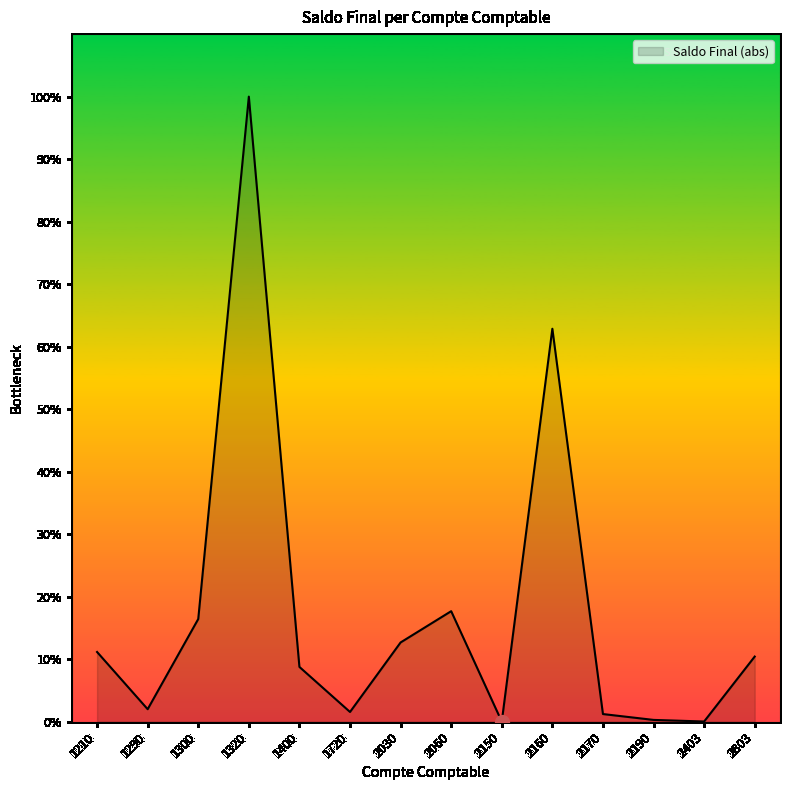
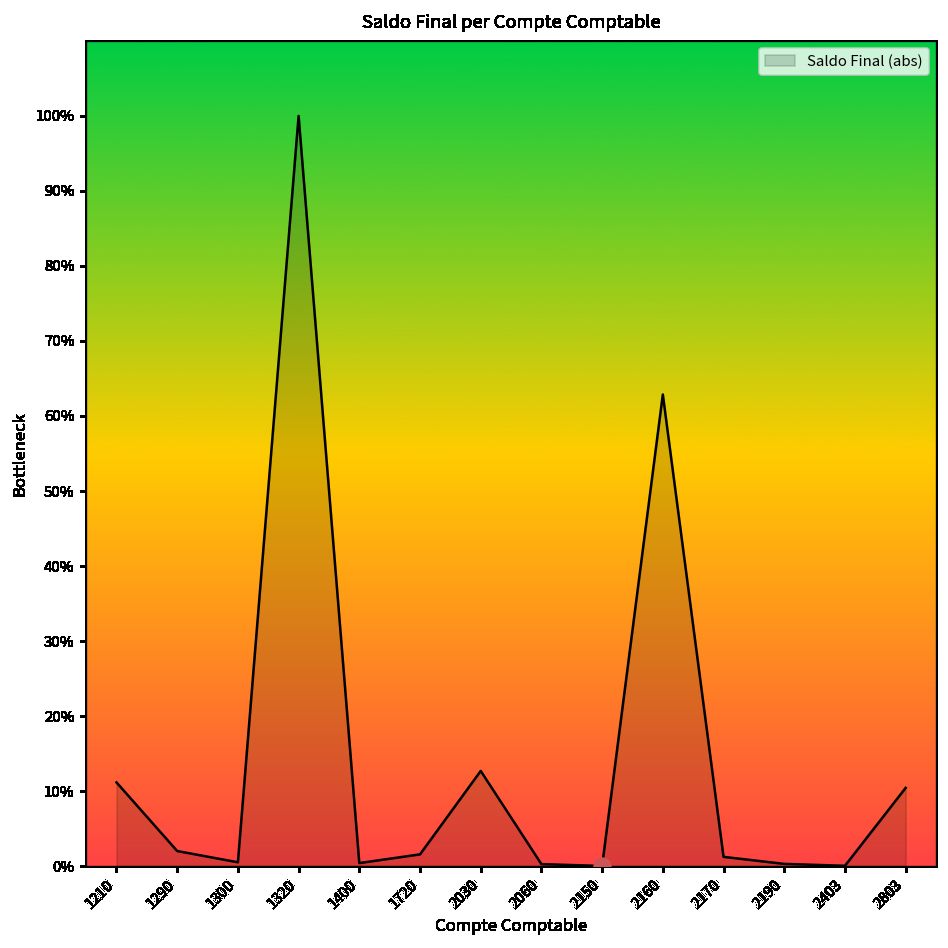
  {
    "Saldo Final (abs)": {
      "1210": "11%",
      "1290": "2%",
-     "1300": "16%",
+     "1300": "1%",
      "1320": "100%",
-     "1400": "9%",
+     "1400": "0%",
      "1720": "2%",
      "2030": "13%",
-     "2060": "18%",
+     "2060": "0%",
      "2160": "63%",
      "2170": "1%",
      "2190": "0%",
      "2403": "0%",
      "2803": "10%"
    }
  }
